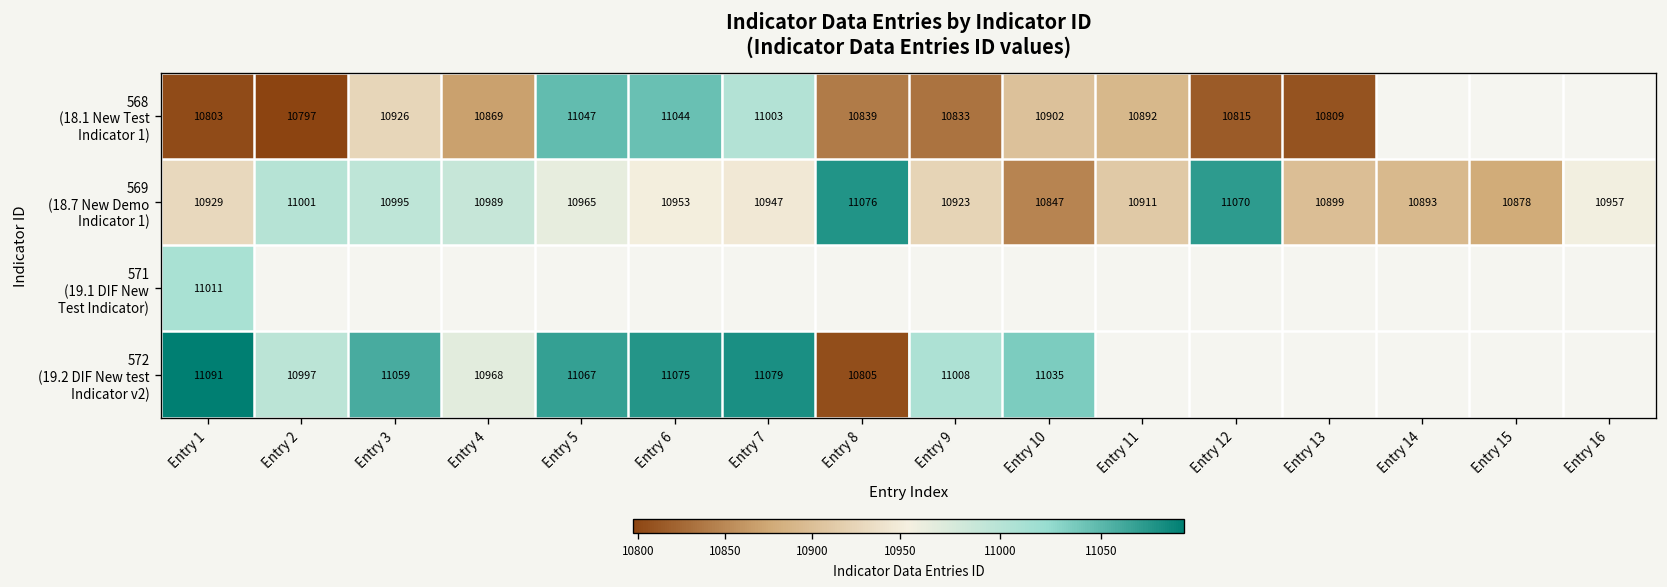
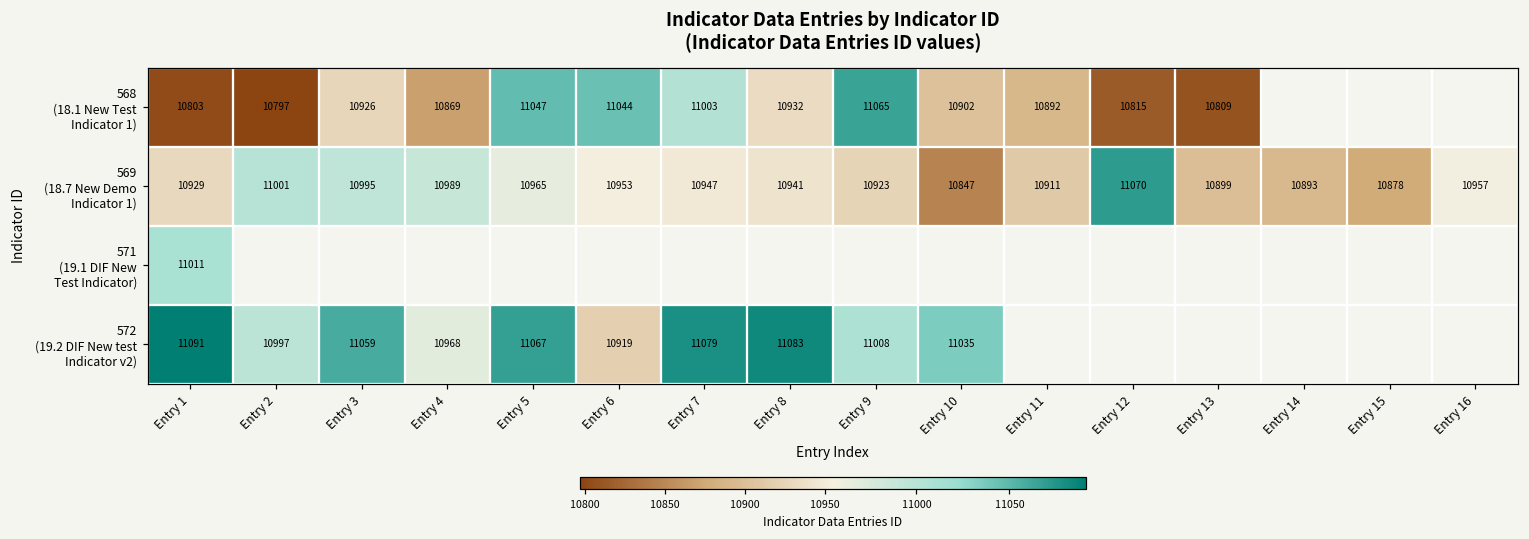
  {
    "568 (18.1 New Test Indicator 1)": {
      "Entry 1": 10803,
      "Entry 2": 10797,
      "Entry 3": 10926,
      "Entry 4": 10869,
      "Entry 5": 11047,
      "Entry 6": 11044,
      "Entry 7": 11003,
-     "Entry 8": 10839,
-     "Entry 9": 10833,
+     "Entry 8": 10932,
+     "Entry 9": 11065,
      "Entry 10": 10902,
      "Entry 11": 10892,
      "Entry 12": 10815,
      "Entry 13": 10809
    },
    "569 (18.7 New Demo Indicator 1)": {
      "Entry 1": 10929,
      "Entry 2": 11001,
      "Entry 3": 10995,
      "Entry 4": 10989,
      "Entry 5": 10965,
      "Entry 6": 10953,
      "Entry 7": 10947,
-     "Entry 8": 11076,
+     "Entry 8": 10941,
      "Entry 9": 10923,
      "Entry 10": 10847,
      "Entry 11": 10911,
      "Entry 12": 11070,
      "Entry 13": 10899,
      "Entry 14": 10893,
      "Entry 15": 10878,
      "Entry 16": 10957
    },
    "571 (19.1 DIF New Test Indicator)": {
      "Entry 1": 11011
    },
    "572 (19.2 DIF New test Indicator v2)": {
      "Entry 1": 11091,
      "Entry 2": 10997,
      "Entry 3": 11059,
      "Entry 4": 10968,
      "Entry 5": 11067,
-     "Entry 6": 11075,
+     "Entry 6": 10919,
      "Entry 7": 11079,
-     "Entry 8": 10805,
+     "Entry 8": 11083,
      "Entry 9": 11008,
      "Entry 10": 11035
    }
  }
